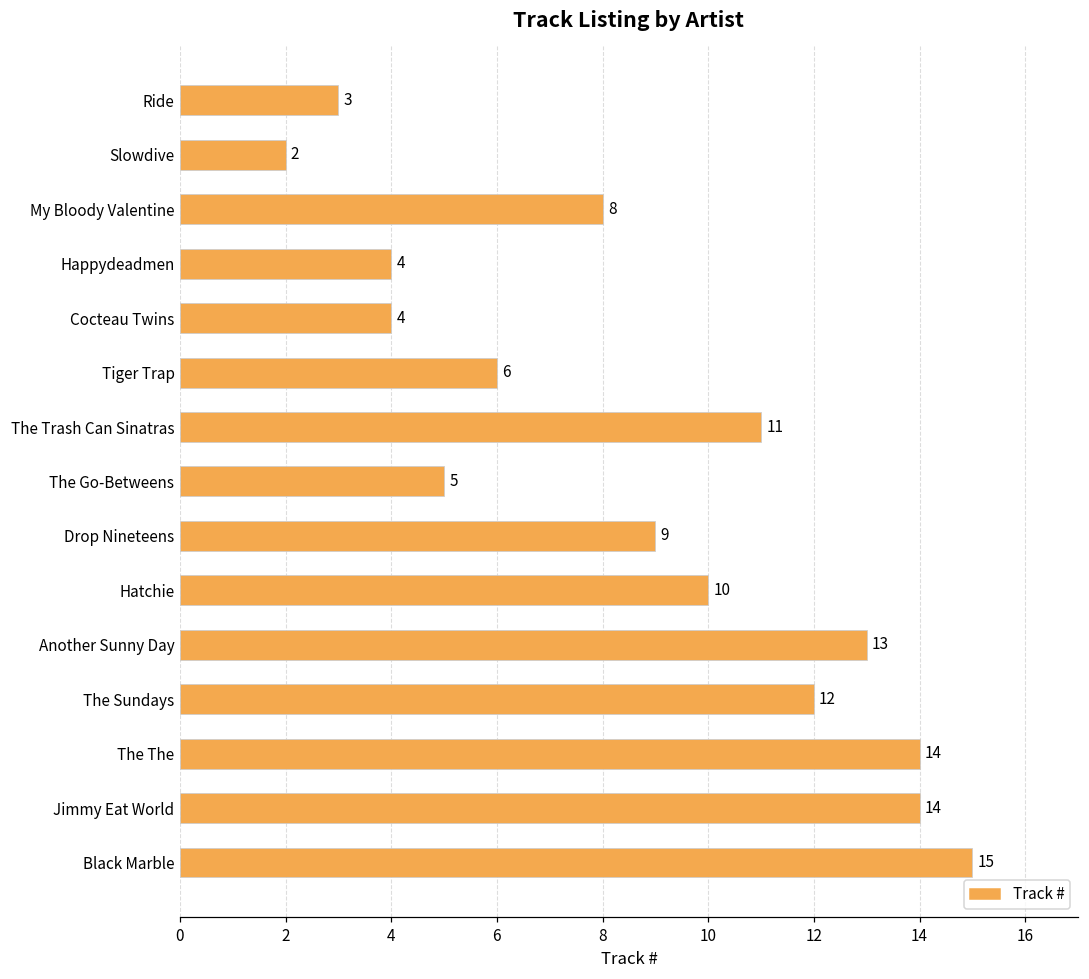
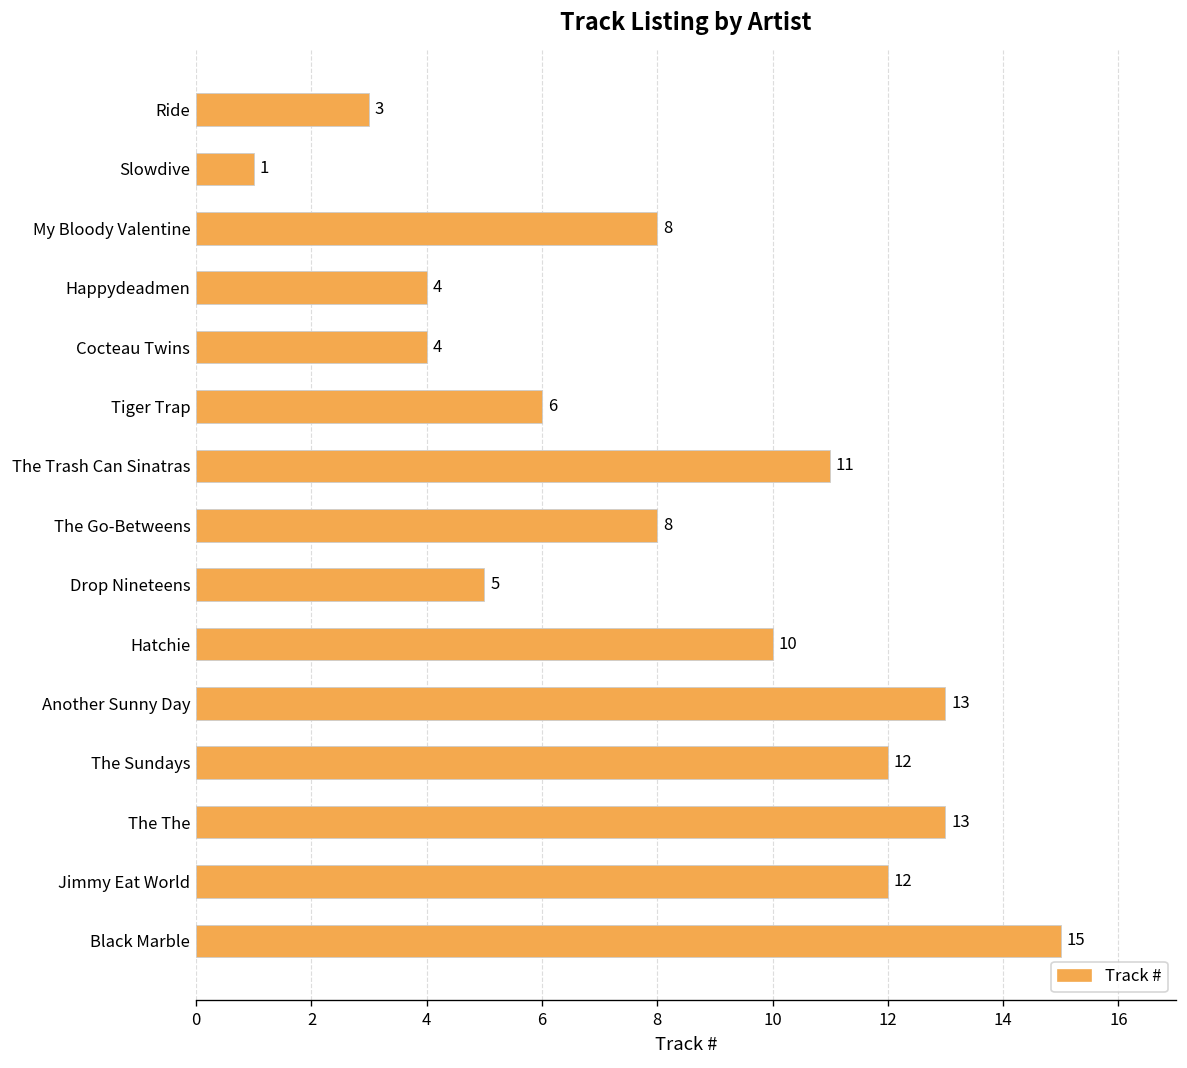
  {
    "Ride": 3,
-   "Slowdive": 2,
+   "Slowdive": 1,
    "My Bloody Valentine": 8,
    "Happydeadmen": 4,
    "Cocteau Twins": 4,
    "Tiger Trap": 6,
    "The Trash Can Sinatras": 11,
-   "The Go-Betweens": 5,
-   "Drop Nineteens": 9,
+   "The Go-Betweens": 8,
+   "Drop Nineteens": 5,
    "Hatchie": 10,
    "Another Sunny Day": 13,
    "The Sundays": 12,
-   "The The": 14,
-   "Jimmy Eat World": 14,
+   "The The": 13,
+   "Jimmy Eat World": 12,
    "Black Marble": 15
  }
